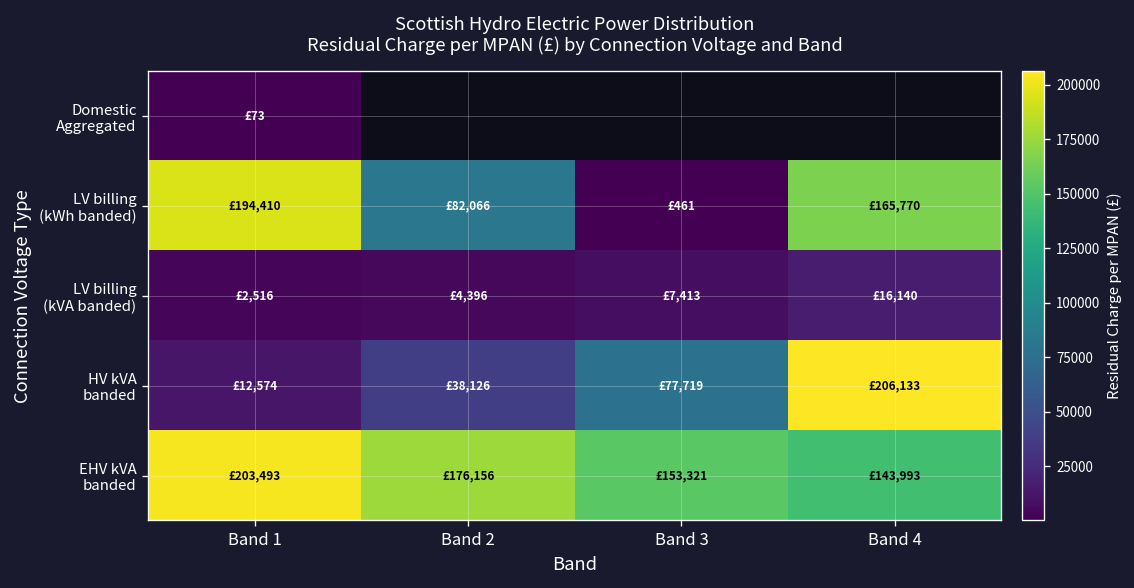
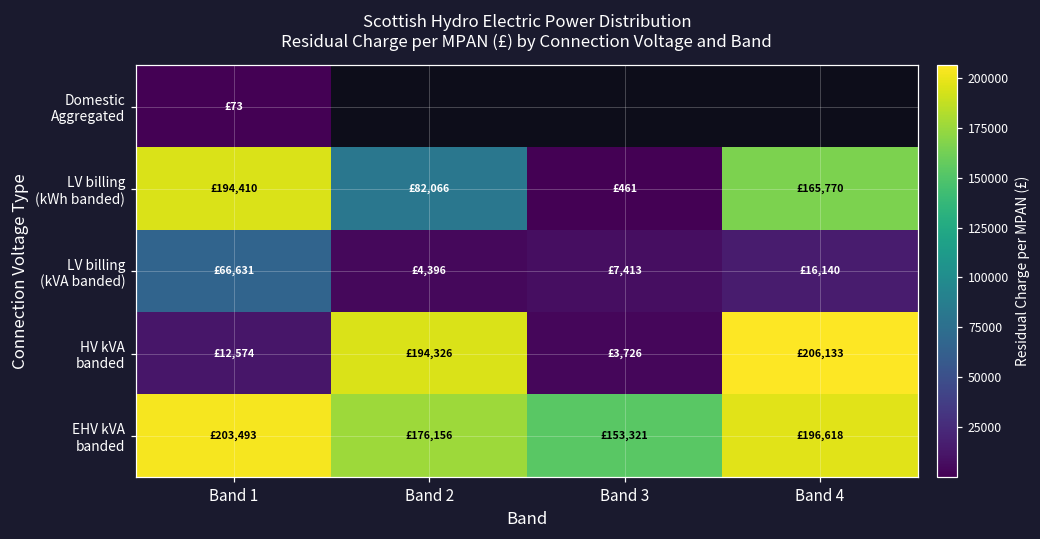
  {
    "Domestic Aggregated": {
      "Band 1": "£73"
    },
    "LV billing (kWh banded)": {
      "Band 1": "£194,410",
      "Band 2": "£82,066",
      "Band 3": "£461",
      "Band 4": "£165,770"
    },
    "LV billing (kVA banded)": {
-     "Band 1": "£2,516",
+     "Band 1": "£66,631",
      "Band 2": "£4,396",
      "Band 3": "£7,413",
      "Band 4": "£16,140"
    },
    "HV kVA banded": {
      "Band 1": "£12,574",
-     "Band 2": "£38,126",
-     "Band 3": "£77,719",
+     "Band 2": "£194,326",
+     "Band 3": "£3,726",
      "Band 4": "£206,133"
    },
    "EHV kVA banded": {
      "Band 1": "£203,493",
      "Band 2": "£176,156",
      "Band 3": "£153,321",
-     "Band 4": "£143,993"
+     "Band 4": "£196,618"
    }
  }
